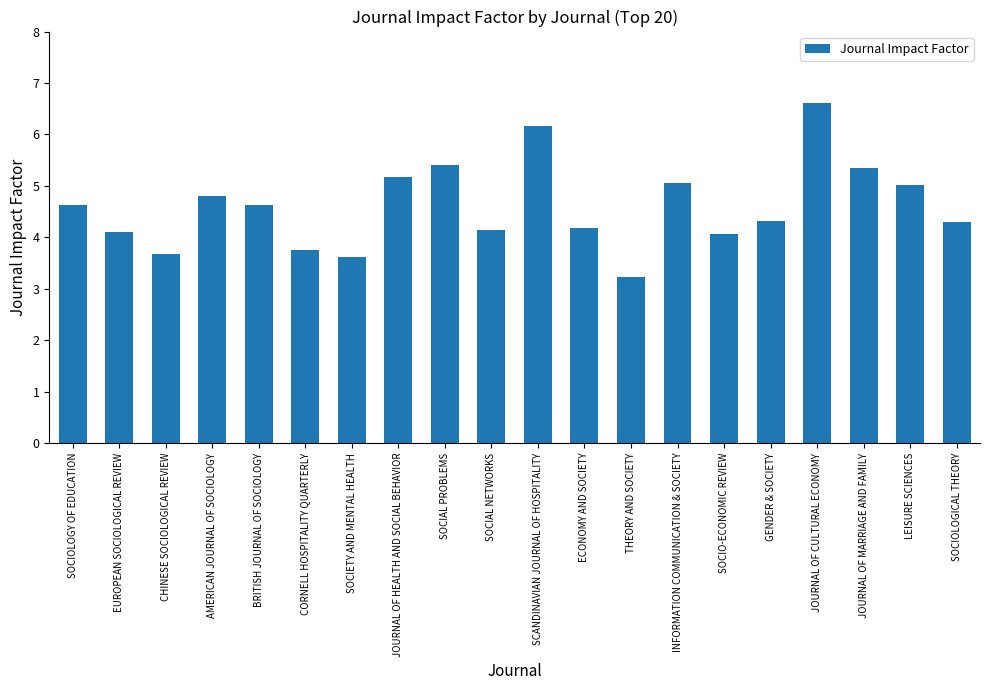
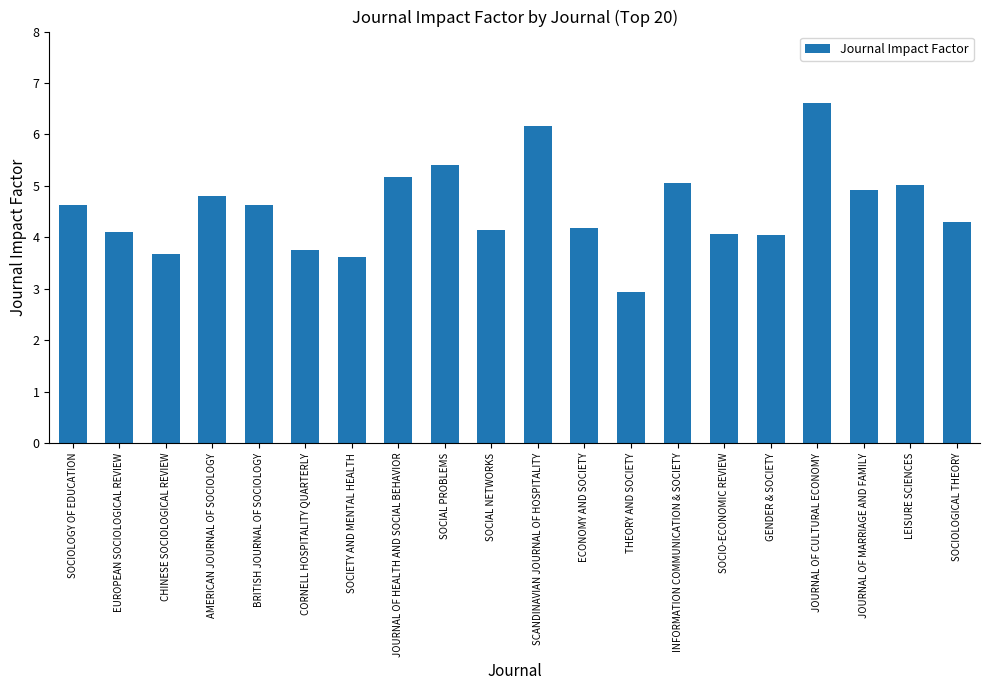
  {
    "SOCIOLOGY OF EDUCATION": 4.6,
    "EUROPEAN SOCIOLOGICAL REVIEW": 4.1,
    "CHINESE SOCIOLOGICAL REVIEW": 3.7,
    "AMERICAN JOURNAL OF SOCIOLOGY": 4.8,
    "BRITISH JOURNAL OF SOCIOLOGY": 4.6,
    "CORNELL HOSPITALITY QUARTERLY": 3.8,
    "SOCIETY AND MENTAL HEALTH": 3.6,
    "JOURNAL OF HEALTH AND SOCIAL BEHAVIOR": 5.2,
    "SOCIAL PROBLEMS": 5.4,
    "SOCIAL NETWORKS": 4.1,
    "SCANDINAVIAN JOURNAL OF HOSPITALITY": 6.2,
    "ECONOMY AND SOCIETY": 4.2,
-   "THEORY AND SOCIETY": 3.2,
+   "THEORY AND SOCIETY": 2.9,
    "INFORMATION COMMUNICATION & SOCIETY": 5.1,
    "SOCIO-ECONOMIC REVIEW": 4.1,
-   "GENDER & SOCIETY": 4.3,
+   "GENDER & SOCIETY": 4.1,
    "JOURNAL OF CULTURAL ECONOMY": 6.6,
-   "JOURNAL OF MARRIAGE AND FAMILY": 5.4,
+   "JOURNAL OF MARRIAGE AND FAMILY": 4.9,
    "LEISURE SCIENCES": 5.0,
    "SOCIOLOGICAL THEORY": 4.3
  }
